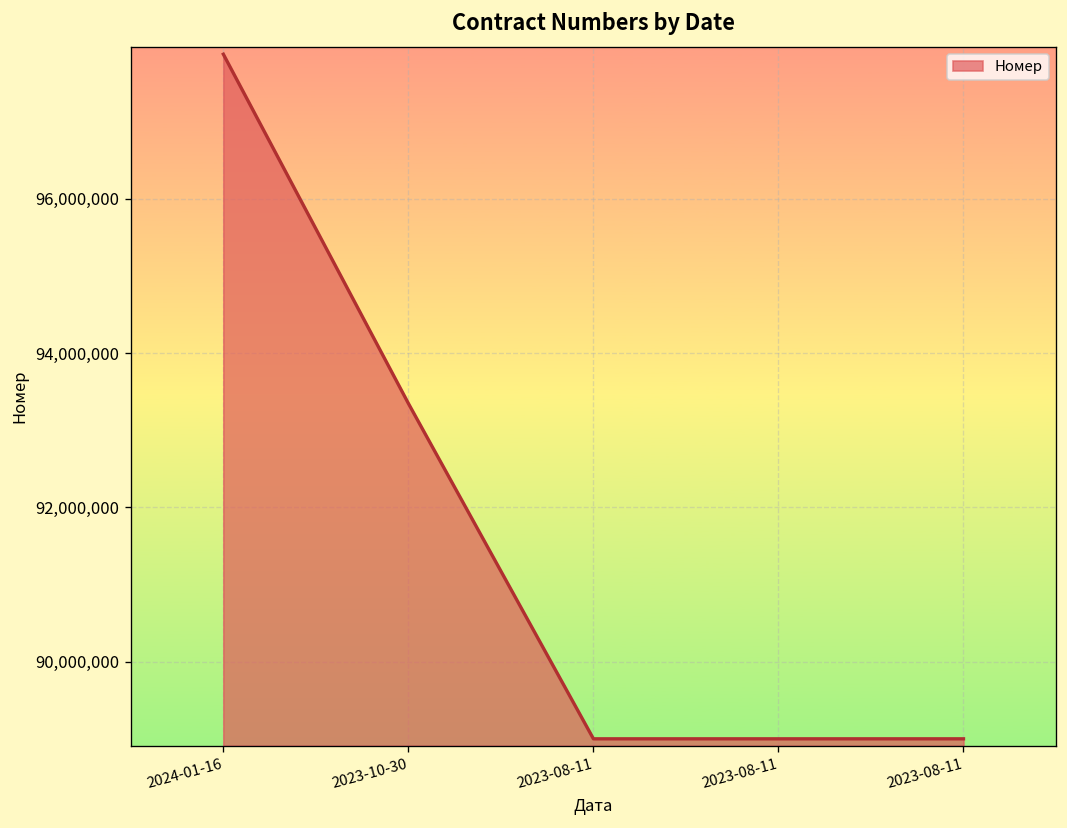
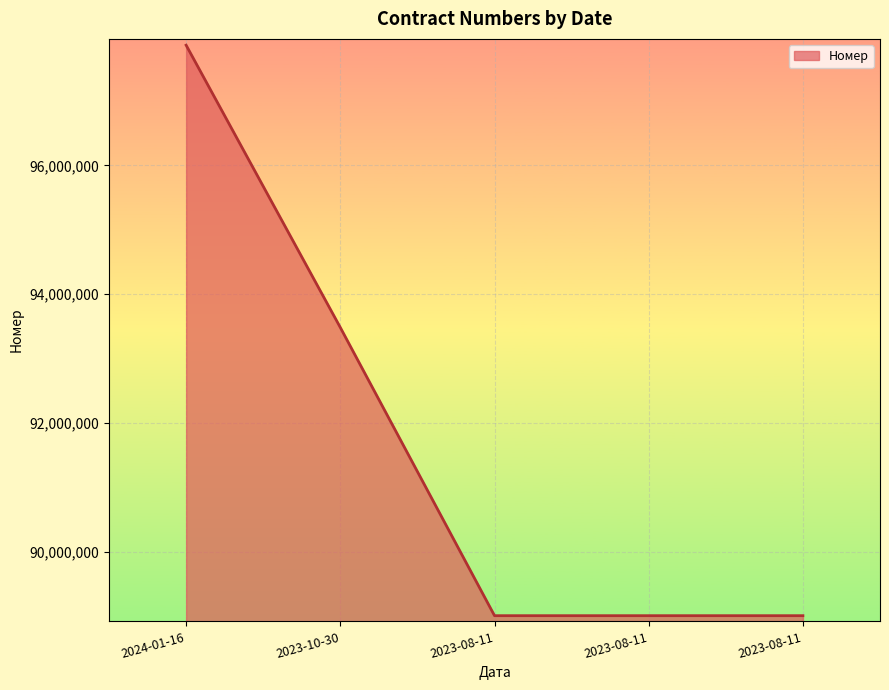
  {
    "2024-01-16": "97,900,000",
-   "2023-10-30": "93,300,000"
+   "2023-10-30": "93,500,000"
  }
